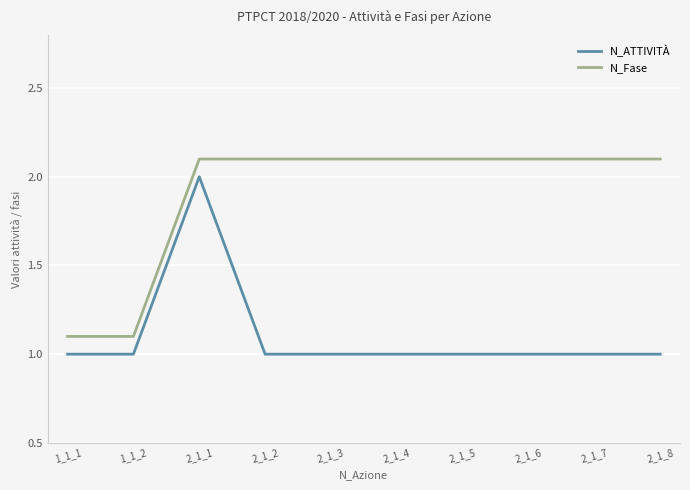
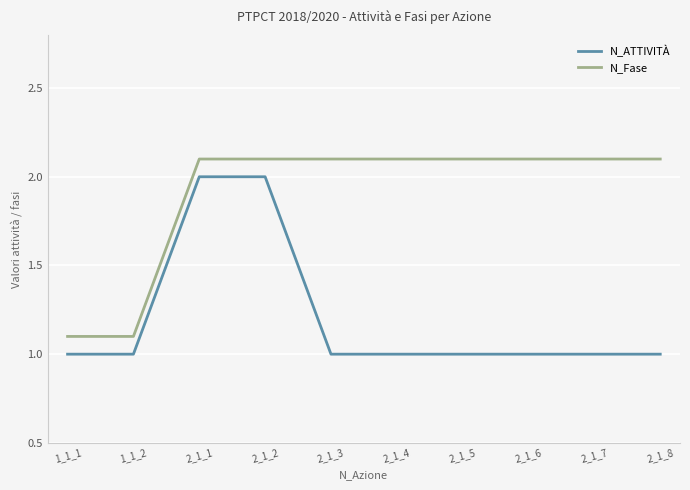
  {
    "N_ATTIVITÀ": {
      "1_1_1": 1,
      "1_1_2": 1,
      "2_1_1": 2,
-     "2_1_2": 1,
+     "2_1_2": 2,
      "2_1_3": 1,
      "2_1_4": 1,
      "2_1_5": 1,
      "2_1_6": 1,
      "2_1_7": 1,
      "2_1_8": 1
    },
    "N_Fase": {
      "1_1_1": 1.10,
      "1_1_2": 1.10,
      "2_1_1": 2.10,
      "2_1_2": 2.10,
      "2_1_3": 2.10,
      "2_1_4": 2.10,
      "2_1_5": 2.10,
      "2_1_6": 2.10,
      "2_1_7": 2.10,
      "2_1_8": 2.10
    }
  }
